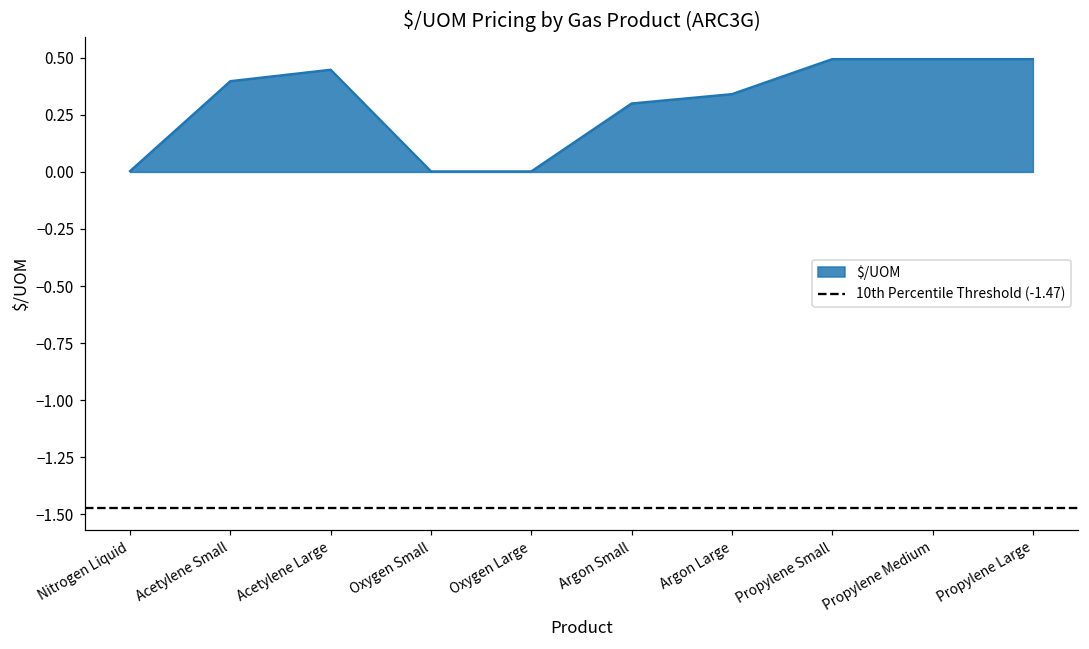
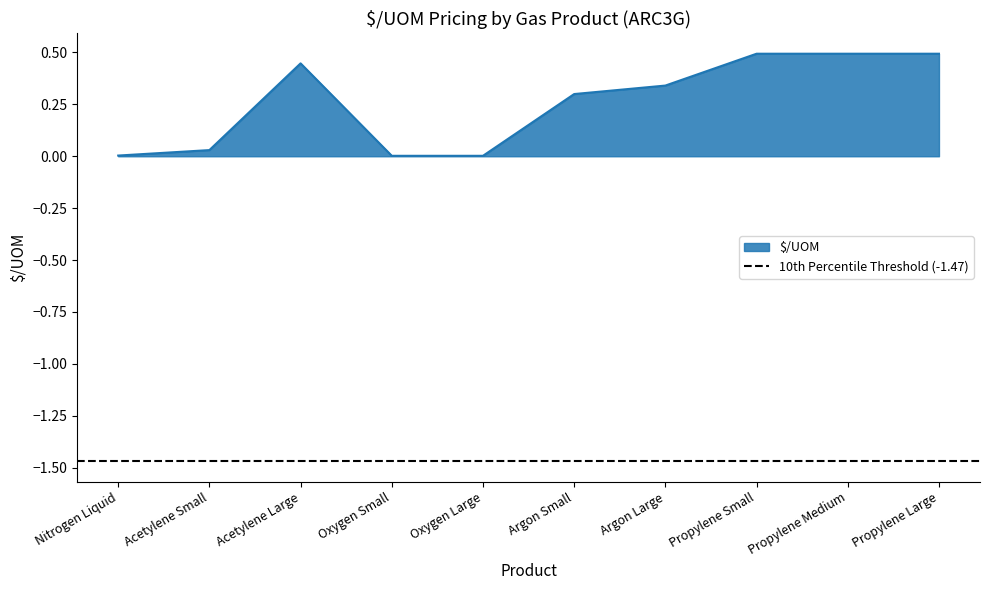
  {
    "Nitrogen Liquid": 0.00,
-   "Acetylene Small": 0.40,
+   "Acetylene Small": 0.03,
    "Acetylene Large": 0.45,
    "Oxygen Small": 0.00,
    "Oxygen Large": 0.00,
    "Argon Small": 0.30,
    "Argon Large": 0.34,
    "Propylene Small": 0.49,
    "Propylene Medium": 0.49,
    "Propylene Large": 0.49
  }
